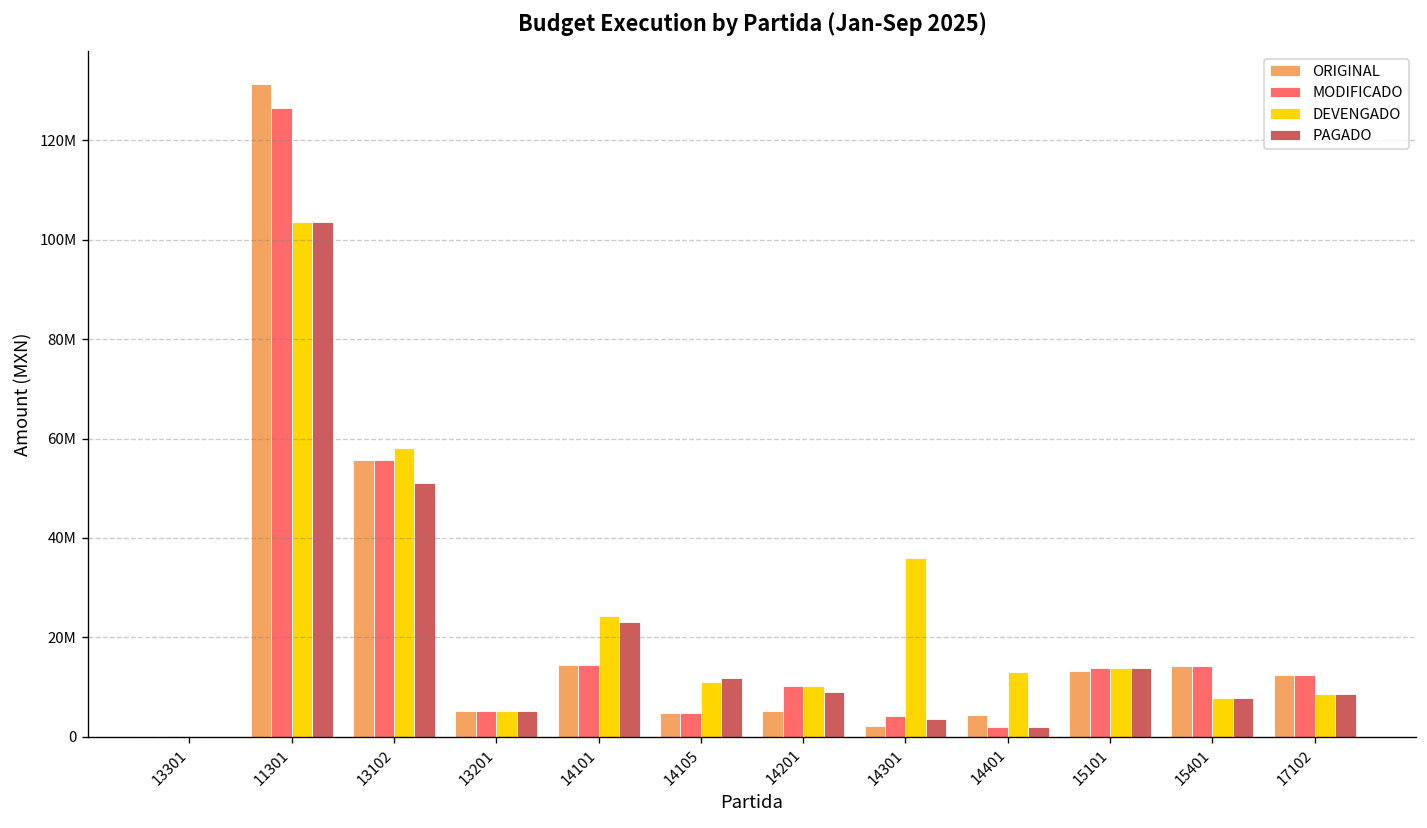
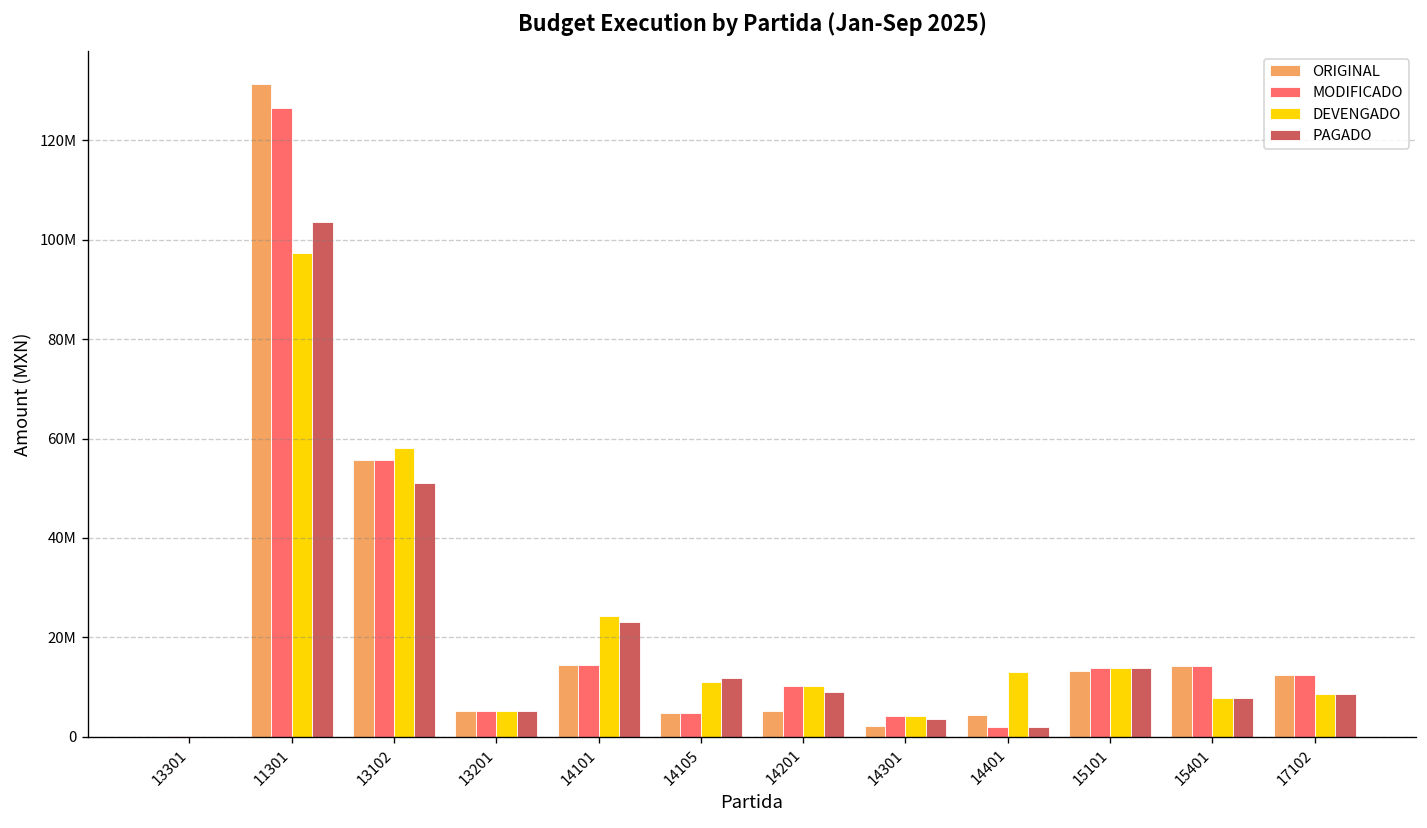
  {
    "DEVENGADO": {
      "13301": 0,
-     "11301": 104000000,
+     "11301": 97000000,
      "13102": 58000000,
      "13201": 5000000,
      "14101": 24000000,
      "14105": 11000000,
      "14201": 10000000,
-     "14301": 36000000,
+     "14301": 4000000,
      "14401": 13000000,
      "15101": 14000000,
      "15401": 8000000,
      "17102": 9000000
    }
  }
